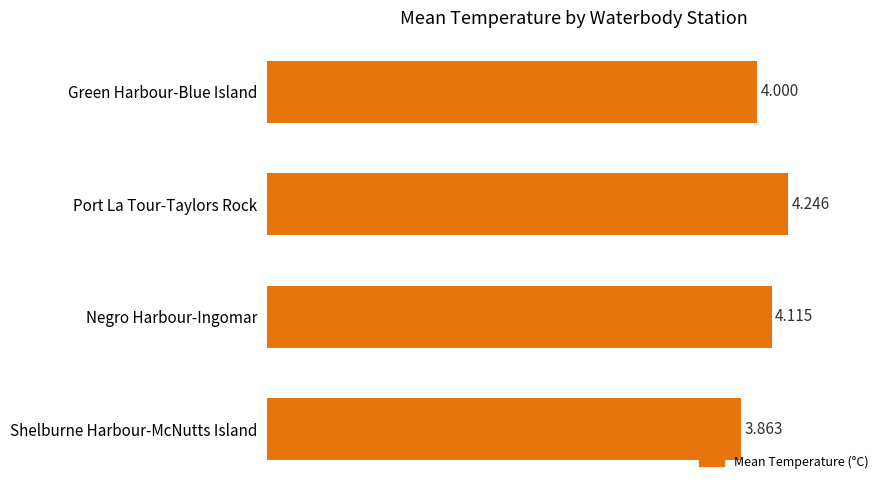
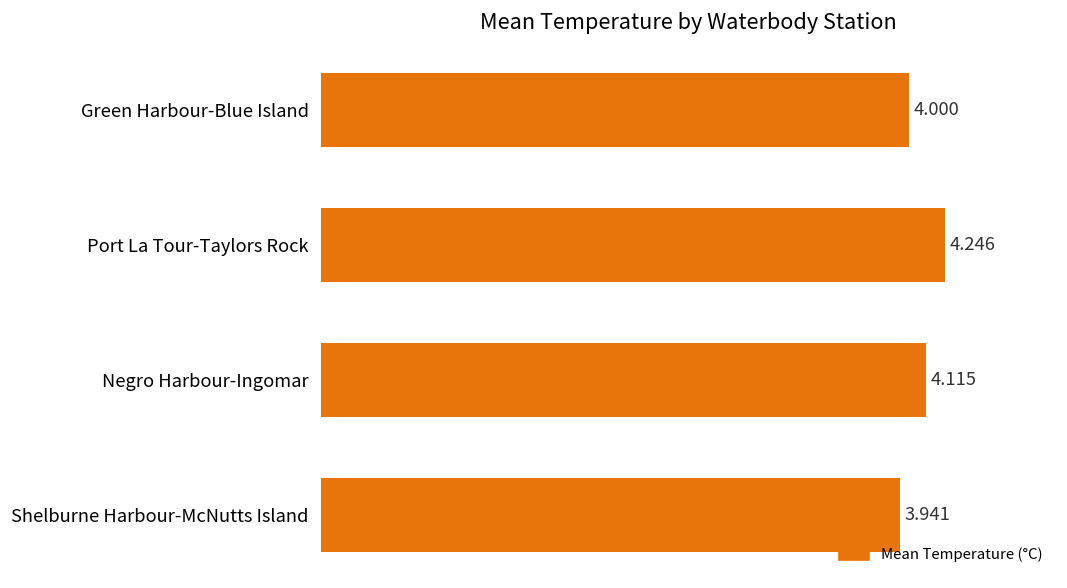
  {
    "Green Harbour-Blue Island": 4.000,
    "Port La Tour-Taylors Rock": 4.246,
    "Negro Harbour-Ingomar": 4.115,
-   "Shelburne Harbour-McNutts Island": 3.863
+   "Shelburne Harbour-McNutts Island": 3.941
  }
